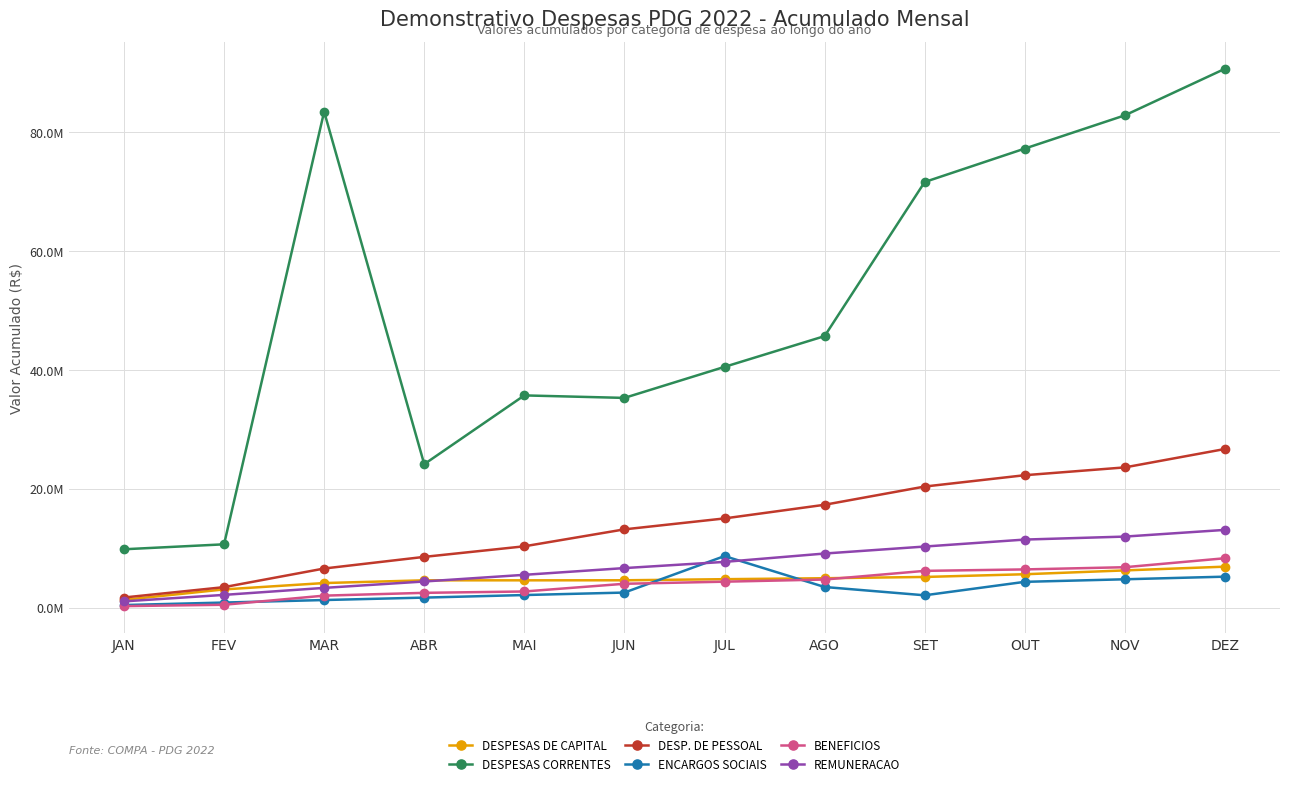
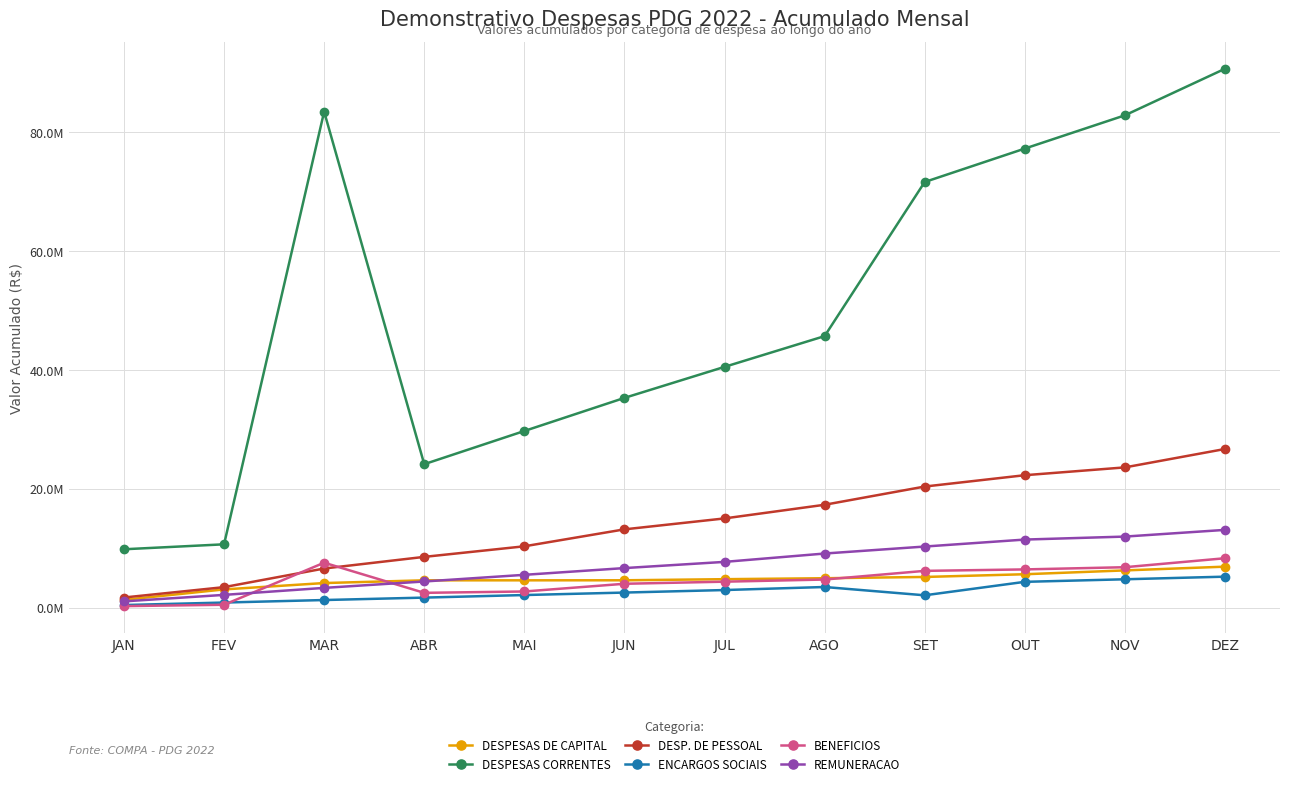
  {
    "DESPESAS DE CAPITAL": {
      "MAR": 4000000,
      "MAI": 5000000,
      "JUN": 5000000,
      "SET": 5000000,
      "OUT": 6000000,
      "NOV": 6000000,
      "DEZ": 7000000
    },
    "DESPESAS CORRENTES": {
      "JAN": 10000000,
      "FEV": 11000000,
      "MAR": 83000000,
      "ABR": 24000000,
-     "MAI": 36000000,
+     "MAI": 30000000,
      "JUN": 35000000,
      "JUL": 41000000,
      "AGO": 46000000,
      "SET": 72000000,
      "OUT": 77000000,
      "NOV": 83000000,
      "DEZ": 91000000
    },
    "DESP. DE PESSOAL": {
      "MAR": 7000000,
      "ABR": 9000000,
      "MAI": 10000000,
      "JUN": 13000000,
      "JUL": 15000000,
      "AGO": 17000000,
      "SET": 20000000,
      "OUT": 22000000,
      "NOV": 24000000,
      "DEZ": 27000000
    },
    "ENCARGOS SOCIAIS": {
      "MAR": 1000000,
      "ABR": 2000000,
      "MAI": 2000000,
      "JUN": 3000000,
-     "JUL": 9000000,
+     "JUL": 3000000,
      "AGO": 3000000,
      "SET": 2000000,
      "OUT": 4000000,
      "NOV": 5000000,
      "DEZ": 5000000
    },
    "BENEFICIOS": {
-     "MAR": 2000000,
+     "MAR": 8000000,
      "ABR": 2000000,
      "MAI": 3000000,
      "JUN": 4000000,
      "SET": 6000000,
      "OUT": 6000000,
      "NOV": 7000000,
      "DEZ": 8000000
    },
    "REMUNERACAO": {
      "FEV": 2000000,
      "MAR": 3000000,
      "MAI": 6000000,
      "JUN": 7000000,
      "JUL": 8000000,
      "AGO": 9000000,
      "SET": 10000000,
      "OUT": 11000000,
      "NOV": 12000000,
      "DEZ": 13000000
    }
  }
